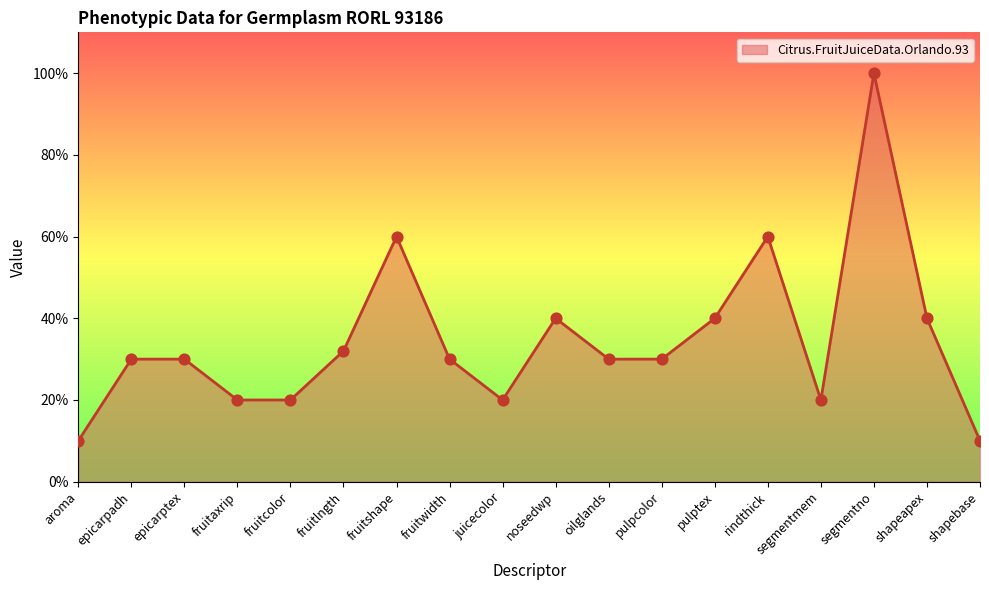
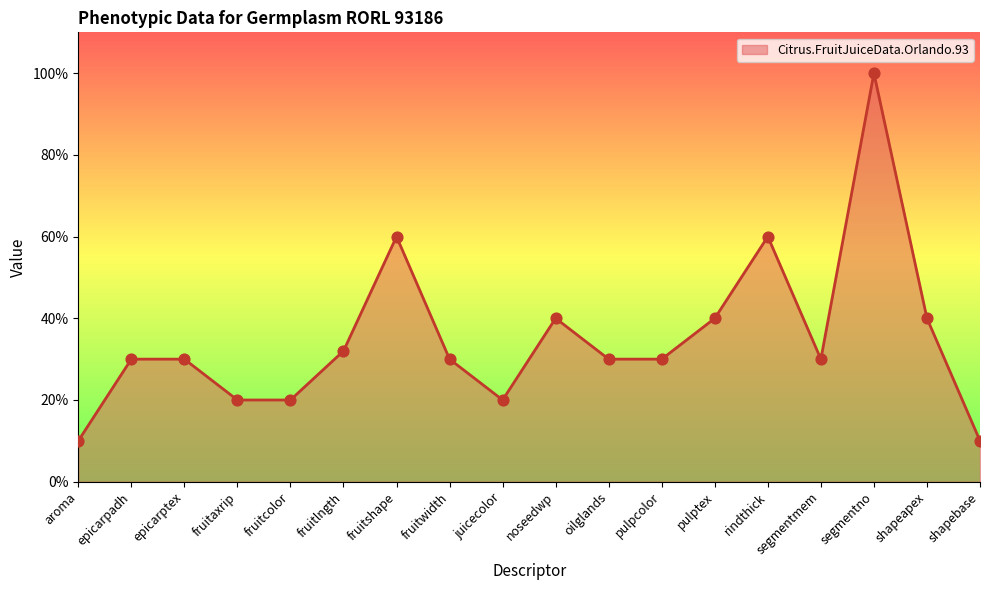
  {
    "aroma": "10%",
    "epicarpadh": "30%",
    "epicarptex": "30%",
    "fruitaxrip": "20%",
    "fruitcolor": "20%",
    "fruitlngth": "32%",
    "fruitshape": "60%",
    "fruitwidth": "30%",
    "juicecolor": "20%",
    "noseedwp": "40%",
    "oilglands": "30%",
    "pulpcolor": "30%",
    "pulptex": "40%",
    "rindthick": "60%",
-   "segmentmem": "20%",
+   "segmentmem": "30%",
    "segmentno": "100%",
    "shapeapex": "40%",
    "shapebase": "10%"
  }
